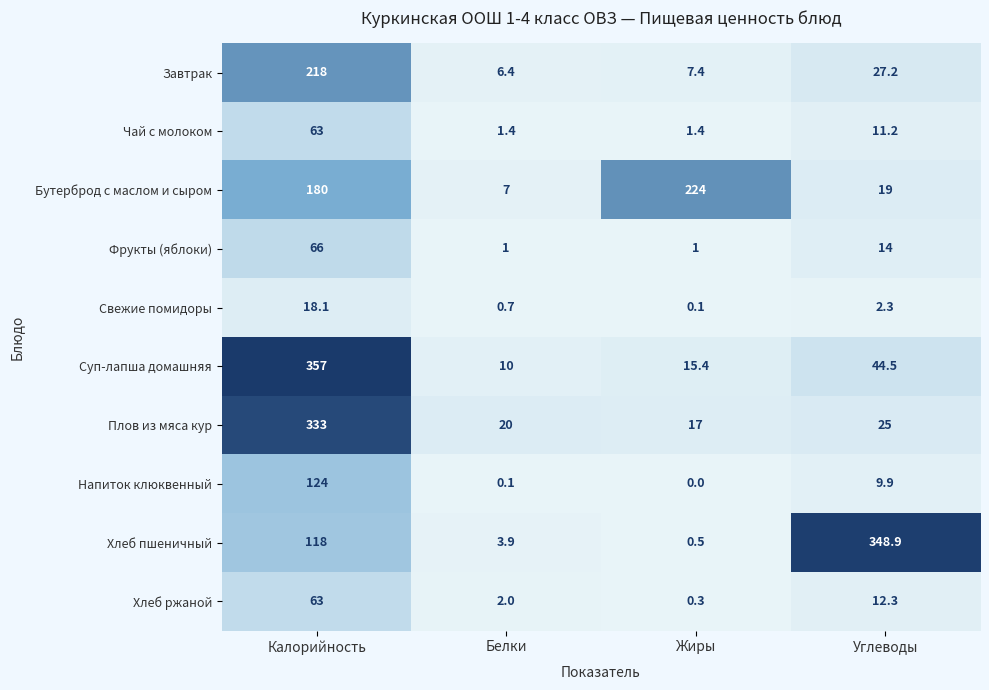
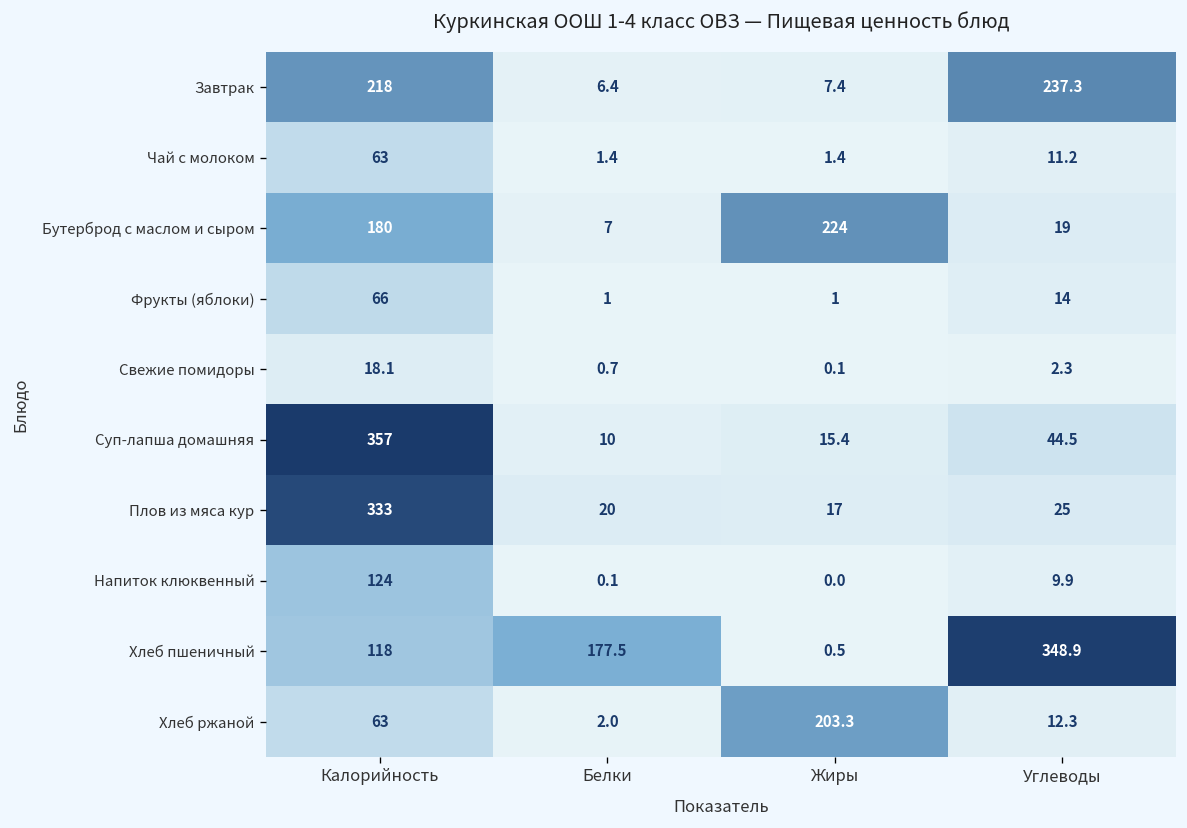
  {
    "Завтрак": {
      "Калорийность": 218,
      "Белки": 6.4,
      "Жиры": 7.4,
-     "Углеводы": 27.2
+     "Углеводы": 237.3
    },
    "Чай с молоком": {
      "Калорийность": 63,
      "Белки": 1.4,
      "Жиры": 1.4,
      "Углеводы": 11.2
    },
    "Бутерброд с маслом и сыром": {
      "Калорийность": 180,
      "Белки": 7,
      "Жиры": 224,
      "Углеводы": 19
    },
    "Фрукты (яблоки)": {
      "Калорийность": 66,
      "Белки": 1,
      "Жиры": 1,
      "Углеводы": 14
    },
    "Свежие помидоры": {
      "Калорийность": 18.1,
      "Белки": 0.7,
      "Жиры": 0.1,
      "Углеводы": 2.3
    },
    "Суп-лапша домашняя": {
      "Калорийность": 357,
      "Белки": 10,
      "Жиры": 15.4,
      "Углеводы": 44.5
    },
    "Плов из мяса кур": {
      "Калорийность": 333,
      "Белки": 20,
      "Жиры": 17,
      "Углеводы": 25
    },
    "Напиток клюквенный": {
      "Калорийность": 124,
      "Белки": 0.1,
      "Жиры": 0.0,
      "Углеводы": 9.9
    },
    "Хлеб пшеничный": {
      "Калорийность": 118,
-     "Белки": 3.9,
+     "Белки": 177.5,
      "Жиры": 0.5,
      "Углеводы": 348.9
    },
    "Хлеб ржаной": {
      "Калорийность": 63,
      "Белки": 2.0,
-     "Жиры": 0.3,
+     "Жиры": 203.3,
      "Углеводы": 12.3
    }
  }
